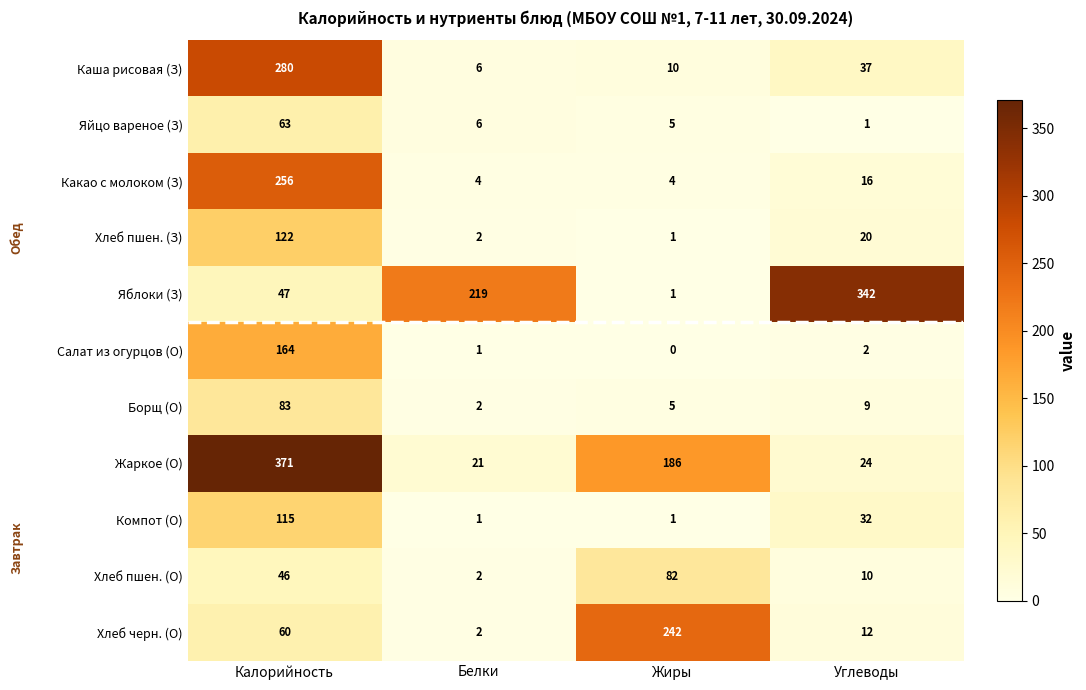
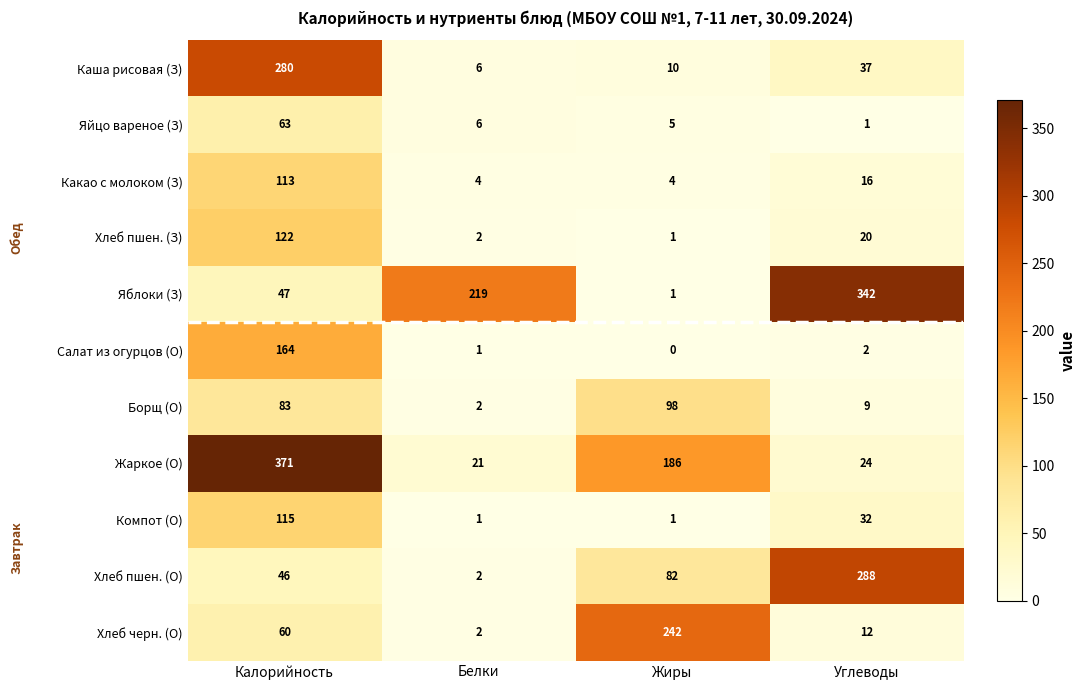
  {
    "Каша рисовая (З)": {
      "Калорийность": 280,
      "Белки": 6,
      "Жиры": 10,
      "Углеводы": 37
    },
    "Яйцо вареное (З)": {
      "Калорийность": 63,
      "Белки": 6,
      "Жиры": 5,
      "Углеводы": 1
    },
    "Какао с молоком (З)": {
-     "Калорийность": 256,
+     "Калорийность": 113,
      "Белки": 4,
      "Жиры": 4,
      "Углеводы": 16
    },
    "Хлеб пшен. (З)": {
      "Калорийность": 122,
      "Белки": 2,
      "Жиры": 1,
      "Углеводы": 20
    },
    "Яблоки (З)": {
      "Калорийность": 47,
      "Белки": 219,
      "Жиры": 1,
      "Углеводы": 342
    },
    "Салат из огурцов (О)": {
      "Калорийность": 164,
      "Белки": 1,
      "Жиры": 0,
      "Углеводы": 2
    },
    "Борщ (О)": {
      "Калорийность": 83,
      "Белки": 2,
-     "Жиры": 5,
+     "Жиры": 98,
      "Углеводы": 9
    },
    "Жаркое (О)": {
      "Калорийность": 371,
      "Белки": 21,
      "Жиры": 186,
      "Углеводы": 24
    },
    "Компот (О)": {
      "Калорийность": 115,
      "Белки": 1,
      "Жиры": 1,
      "Углеводы": 32
    },
    "Хлеб пшен. (О)": {
      "Калорийность": 46,
      "Белки": 2,
      "Жиры": 82,
-     "Углеводы": 10
+     "Углеводы": 288
    },
    "Хлеб черн. (О)": {
      "Калорийность": 60,
      "Белки": 2,
      "Жиры": 242,
      "Углеводы": 12
    }
  }
